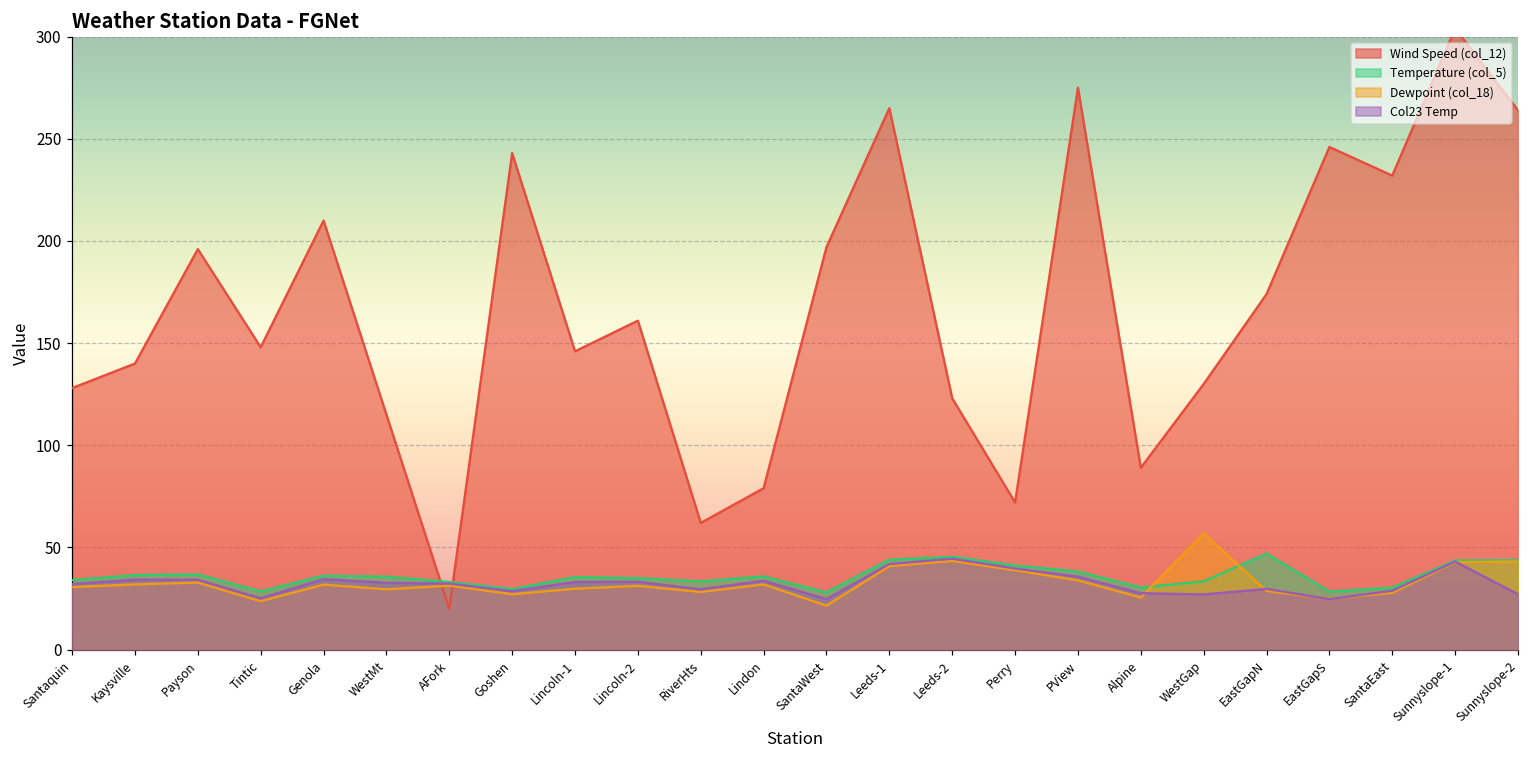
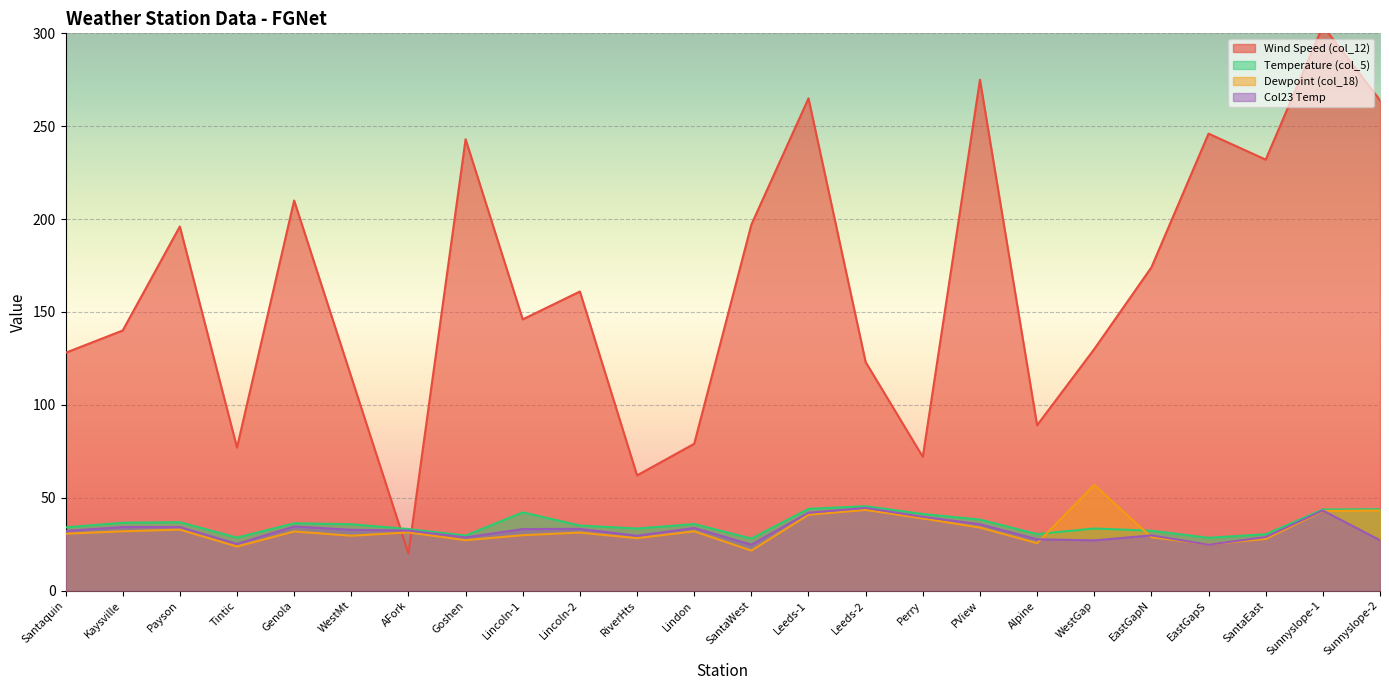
  {
    "Wind Speed (col_12)": {
      "Santaquin": 128,
      "Kaysville": 140,
      "Payson": 196,
-     "Tintic": 148,
+     "Tintic": 77,
      "Genola": 210,
      "WestMt": 115,
      "AFork": 20,
      "Goshen": 243,
      "Lincoln-1": 146,
      "Lincoln-2": 161,
      "RiverHts": 62,
      "Lindon": 79,
      "SantaWest": 197,
      "Leeds-1": 265,
      "Leeds-2": 123,
      "Perry": 72,
      "PView": 275,
      "Alpine": 89,
      "WestGap": 130,
      "EastGapN": 174,
      "EastGapS": 246,
      "SantaEast": 232,
      "Sunnyslope-2": 264
    },
    "Temperature (col_5)": {
      "Santaquin": 34,
      "Kaysville": 37,
      "Payson": 37,
      "Tintic": 29,
      "Genola": 36,
      "WestMt": 36,
-     "Lincoln-1": 36,
+     "Lincoln-1": 42,
      "Lincoln-2": 35,
      "RiverHts": 33,
      "Lindon": 36,
      "SantaWest": 28,
      "Leeds-1": 44,
      "Perry": 41,
      "PView": 38,
      "Alpine": 30,
      "WestGap": 33,
-     "EastGapN": 47,
+     "EastGapN": 32,
      "EastGapS": 28,
      "SantaEast": 30
    },
    "Dewpoint (col_18)": {
      "Santaquin": 31,
      "Kaysville": 32,
      "Payson": 33,
      "Tintic": 24,
      "Genola": 32,
      "WestMt": 30,
      "Goshen": 27,
      "Lincoln-1": 30,
      "Lincoln-2": 31,
      "Lindon": 32,
      "SantaWest": 22,
      "PView": 34,
      "Alpine": 26,
      "WestGap": 57
    },
    "Col23 Temp": {
      "Santaquin": 32,
      "Kaysville": 34,
      "Payson": 34,
      "Tintic": 25,
      "Genola": 35,
      "WestMt": 33,
      "Lincoln-1": 33,
      "Lincoln-2": 33,
      "Lindon": 34,
      "SantaWest": 25,
      "PView": 36,
      "Alpine": 28,
      "WestGap": 27,
      "Sunnyslope-2": 27
    }
  }
